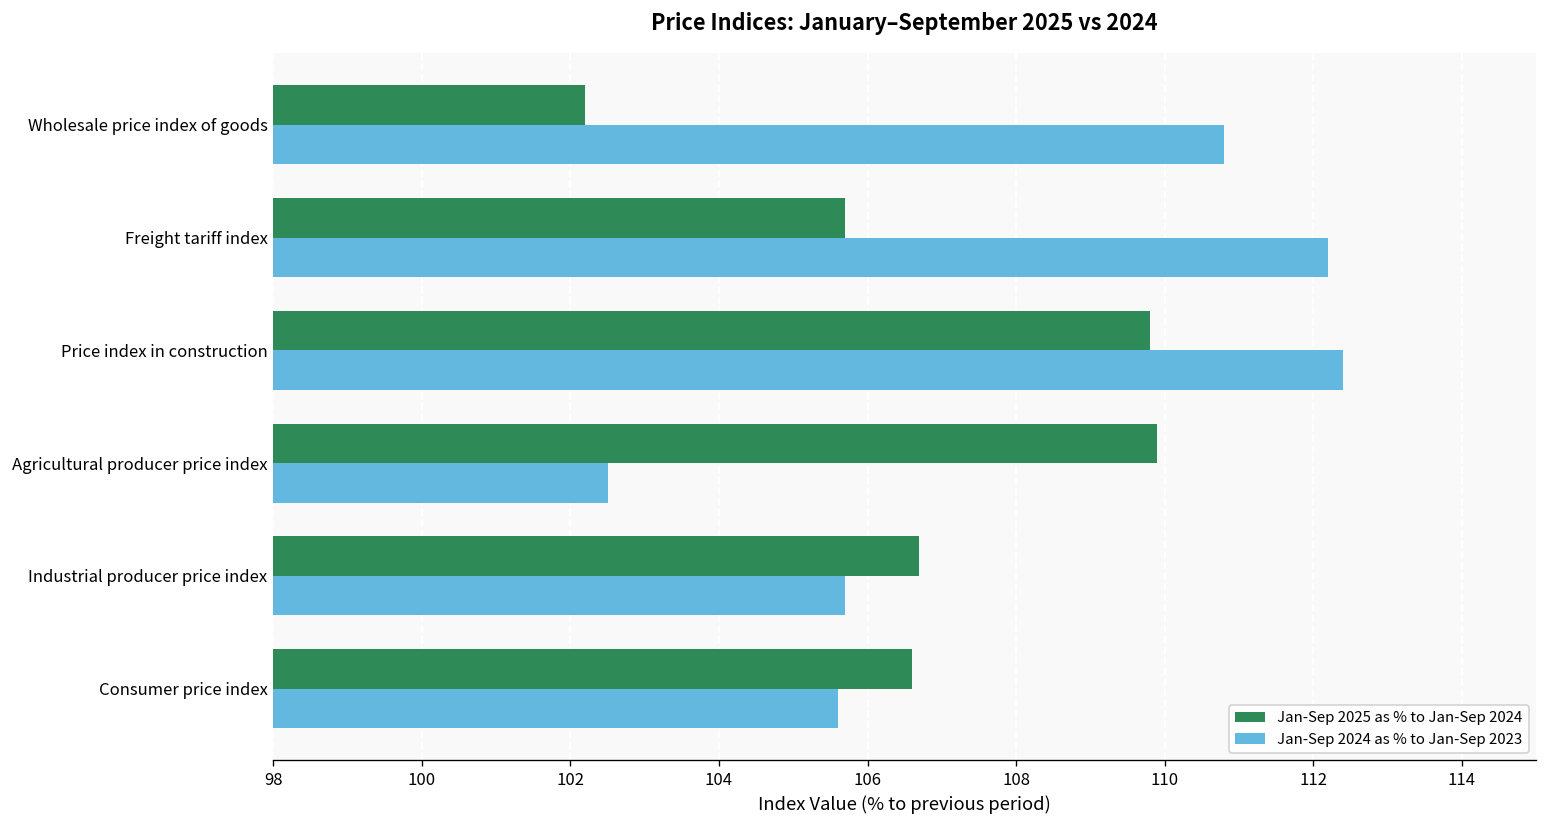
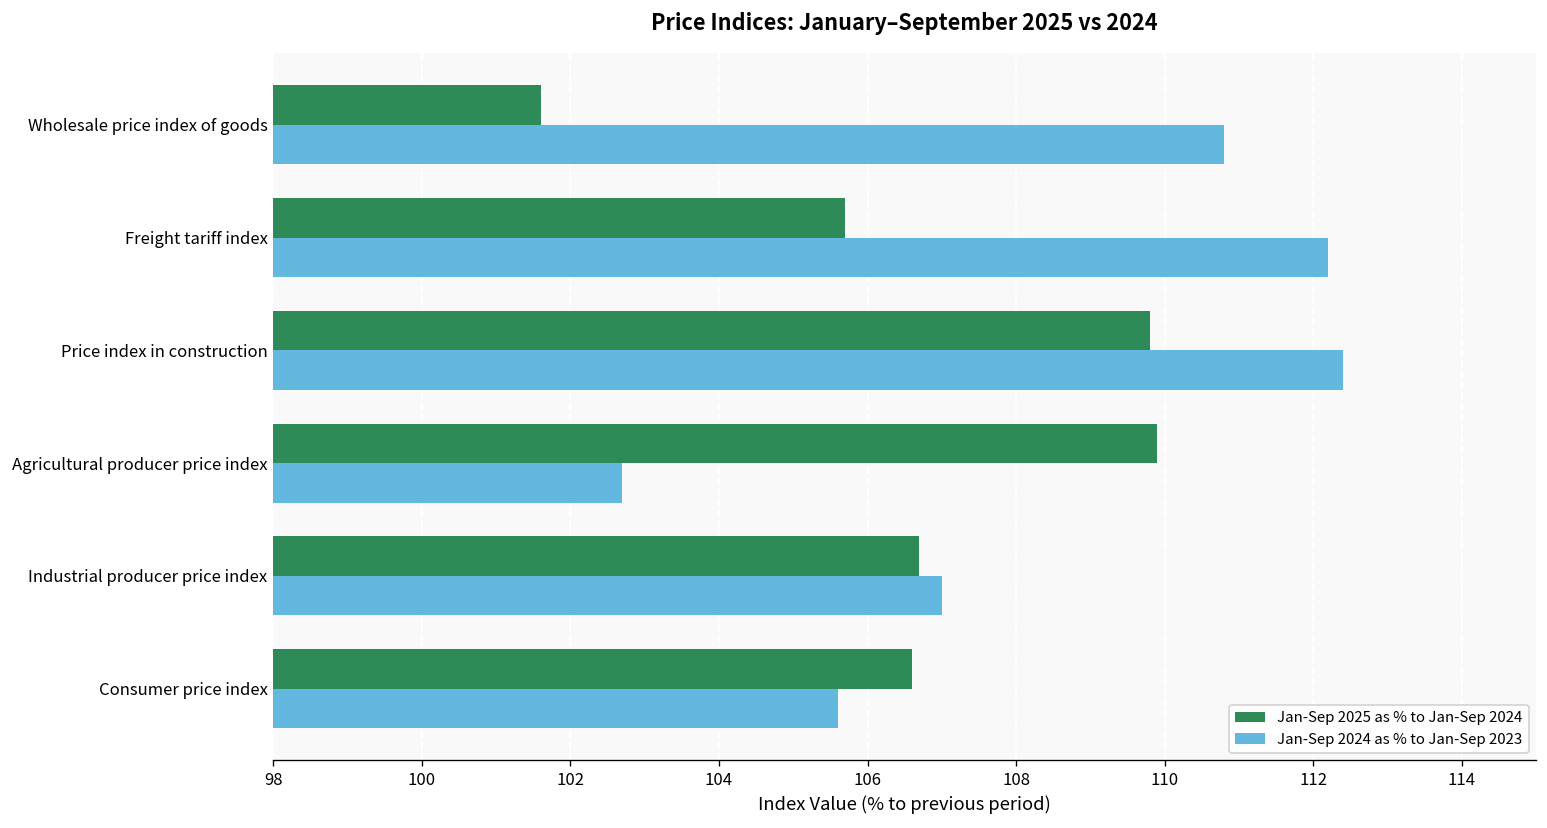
  {
    "Jan-Sep 2025 as % to Jan-Sep 2024": {
-     "Wholesale price index of goods": 102.2,
+     "Wholesale price index of goods": 101.6,
      "Freight tariff index": 105.7,
      "Price index in construction": 109.8,
      "Agricultural producer price index": 109.9,
      "Industrial producer price index": 106.7,
      "Consumer price index": 106.6
    },
    "Jan-Sep 2024 as % to Jan-Sep 2023": {
      "Wholesale price index of goods": 110.8,
      "Freight tariff index": 112.2,
      "Price index in construction": 112.4,
-     "Agricultural producer price index": 102.5,
-     "Industrial producer price index": 105.7,
+     "Agricultural producer price index": 102.7,
+     "Industrial producer price index": 107.0,
      "Consumer price index": 105.6
    }
  }
